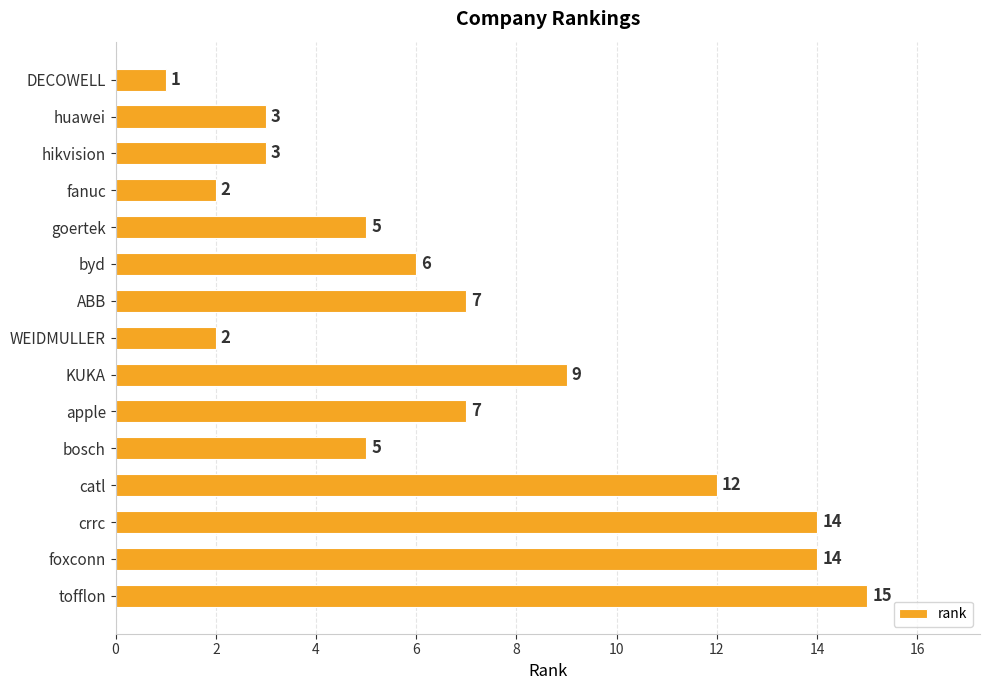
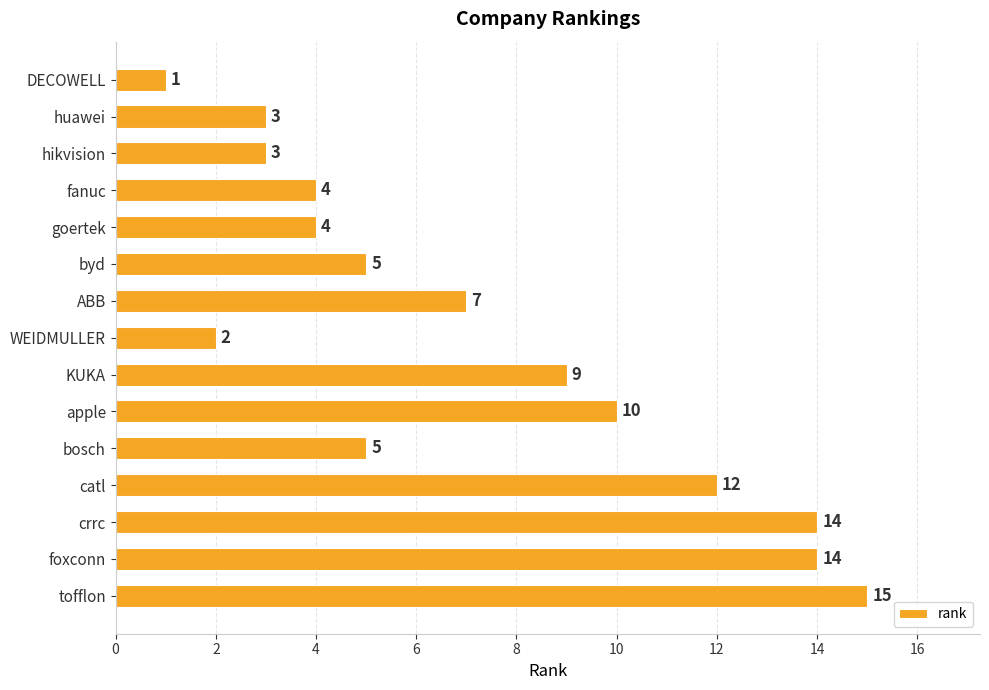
  {
    "DECOWELL": 1,
    "huawei": 3,
    "hikvision": 3,
-   "fanuc": 2,
-   "goertek": 5,
-   "byd": 6,
+   "fanuc": 4,
+   "goertek": 4,
+   "byd": 5,
    "ABB": 7,
    "WEIDMULLER": 2,
    "KUKA": 9,
-   "apple": 7,
+   "apple": 10,
    "bosch": 5,
    "catl": 12,
    "crrc": 14,
    "foxconn": 14,
    "tofflon": 15
  }
